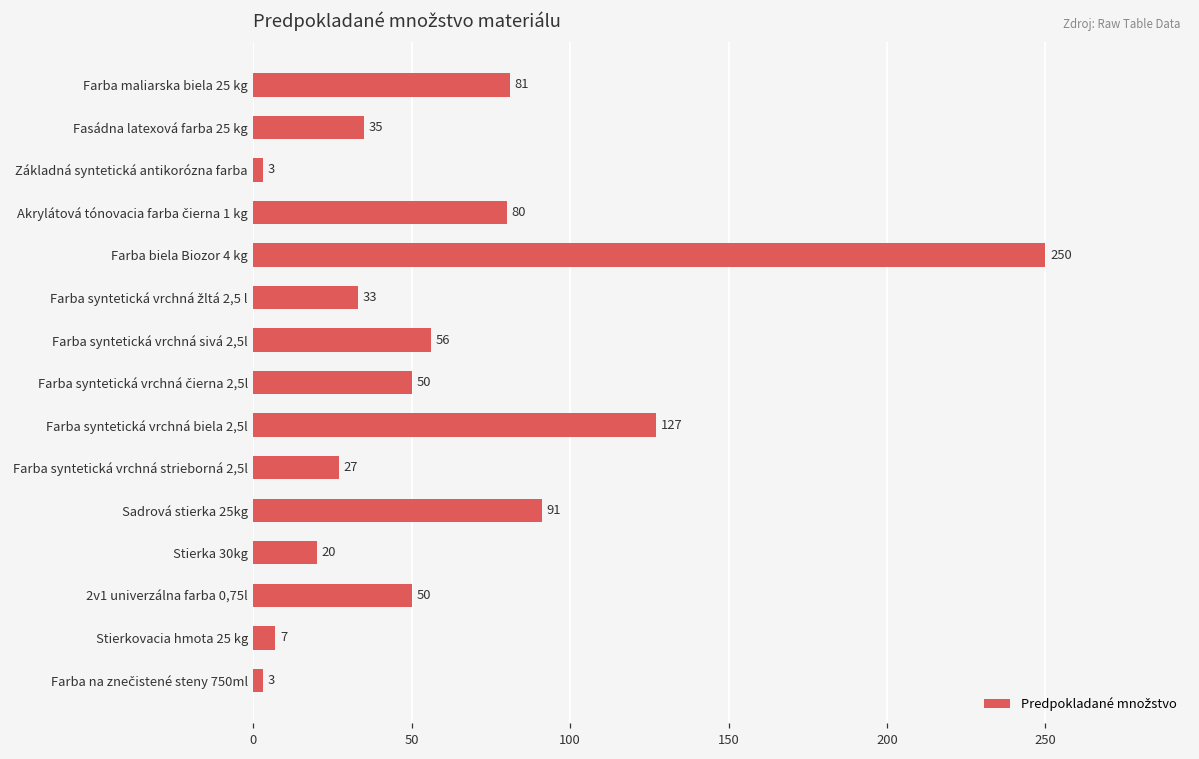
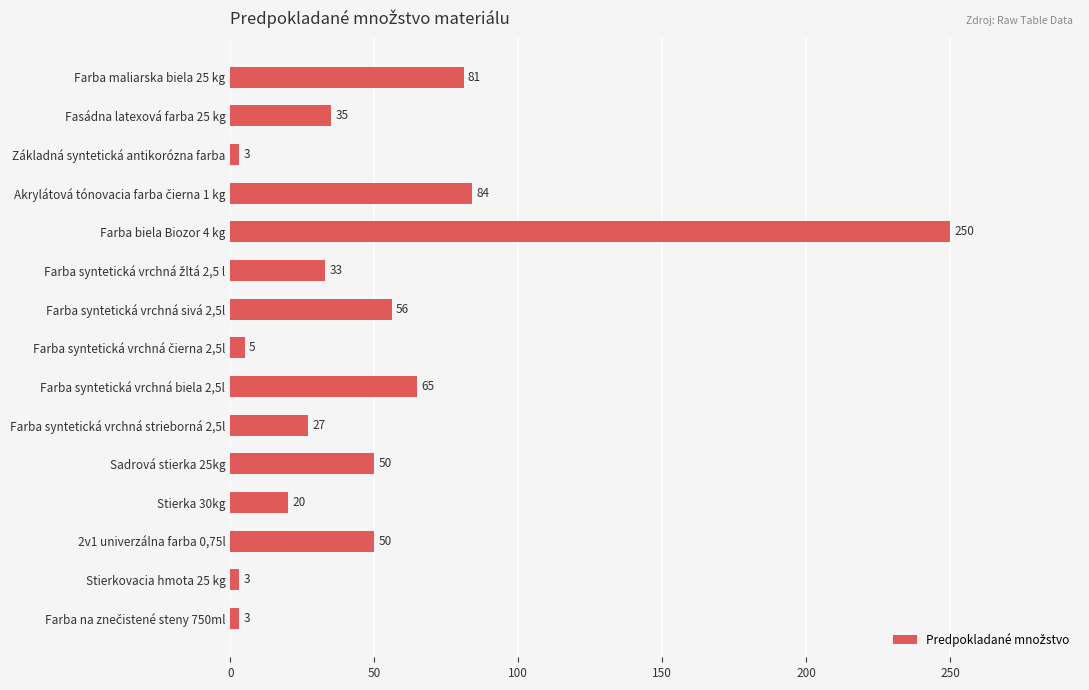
  {
    "Farba maliarska biela 25 kg": 81,
    "Fasádna latexová farba 25 kg": 35,
    "Základná syntetická antikorózna farba": 3,
-   "Akrylátová tónovacia farba čierna 1 kg": 80,
+   "Akrylátová tónovacia farba čierna 1 kg": 84,
    "Farba biela Biozor 4 kg": 250,
    "Farba syntetická vrchná žltá 2,5 l": 33,
    "Farba syntetická vrchná sivá 2,5l": 56,
-   "Farba syntetická vrchná čierna 2,5l": 50,
-   "Farba syntetická vrchná biela 2,5l": 127,
+   "Farba syntetická vrchná čierna 2,5l": 5,
+   "Farba syntetická vrchná biela 2,5l": 65,
    "Farba syntetická vrchná strieborná 2,5l": 27,
-   "Sadrová stierka 25kg": 91,
+   "Sadrová stierka 25kg": 50,
    "Stierka 30kg": 20,
    "2v1 univerzálna farba 0,75l": 50,
-   "Stierkovacia hmota 25 kg": 7,
+   "Stierkovacia hmota 25 kg": 3,
    "Farba na znečistené steny 750ml": 3
  }
